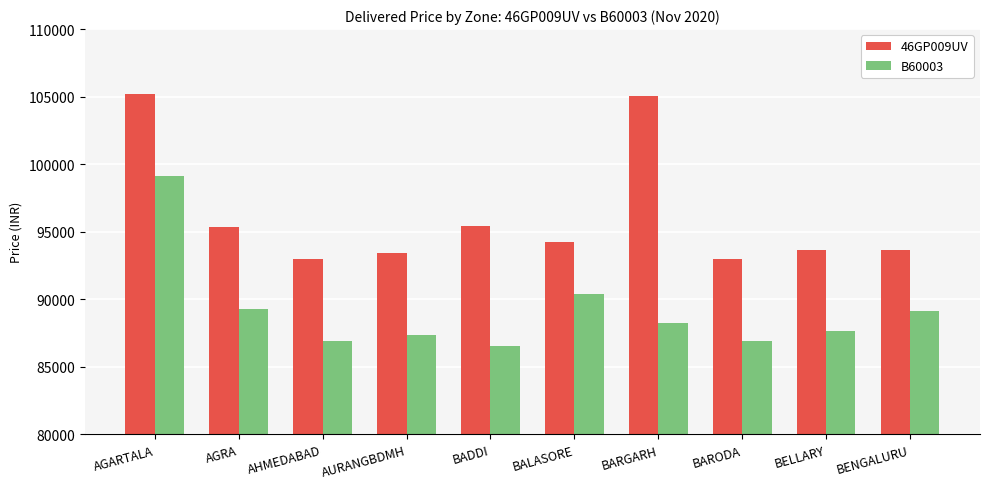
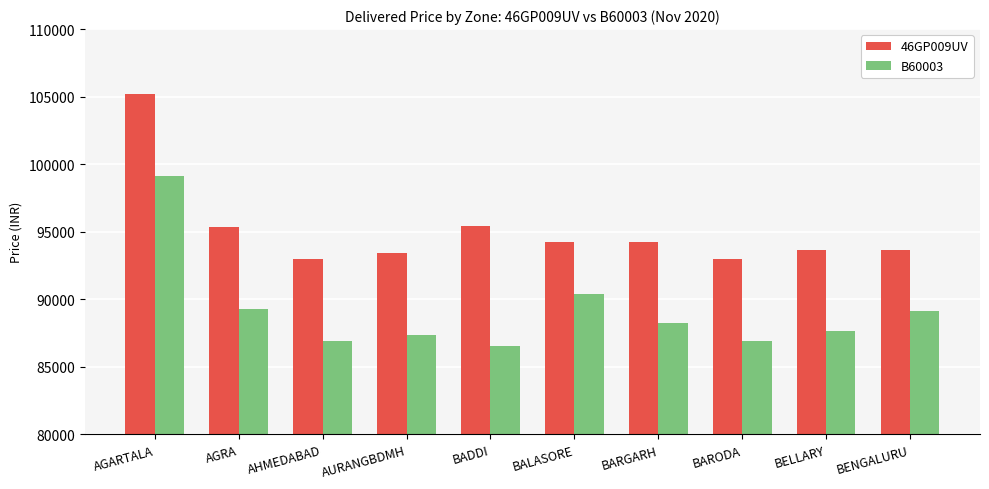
  {
    "46GP009UV": {
      "AGARTALA": 105200,
      "AGRA": 95400,
      "AHMEDABAD": 93000,
      "AURANGBDMH": 93400,
      "BADDI": 95500,
      "BALASORE": 94200,
-     "BARGARH": 105000,
+     "BARGARH": 94300,
      "BARODA": 93000,
      "BELLARY": 93700,
      "BENGALURU": 93600
    },
    "B60003": {
      "AGARTALA": 99100,
      "AGRA": 89300,
      "AHMEDABAD": 86900,
      "AURANGBDMH": 87400,
      "BADDI": 86600,
      "BALASORE": 90400,
      "BARGARH": 88200,
      "BARODA": 87000,
      "BELLARY": 87600,
      "BENGALURU": 89100
    }
  }
